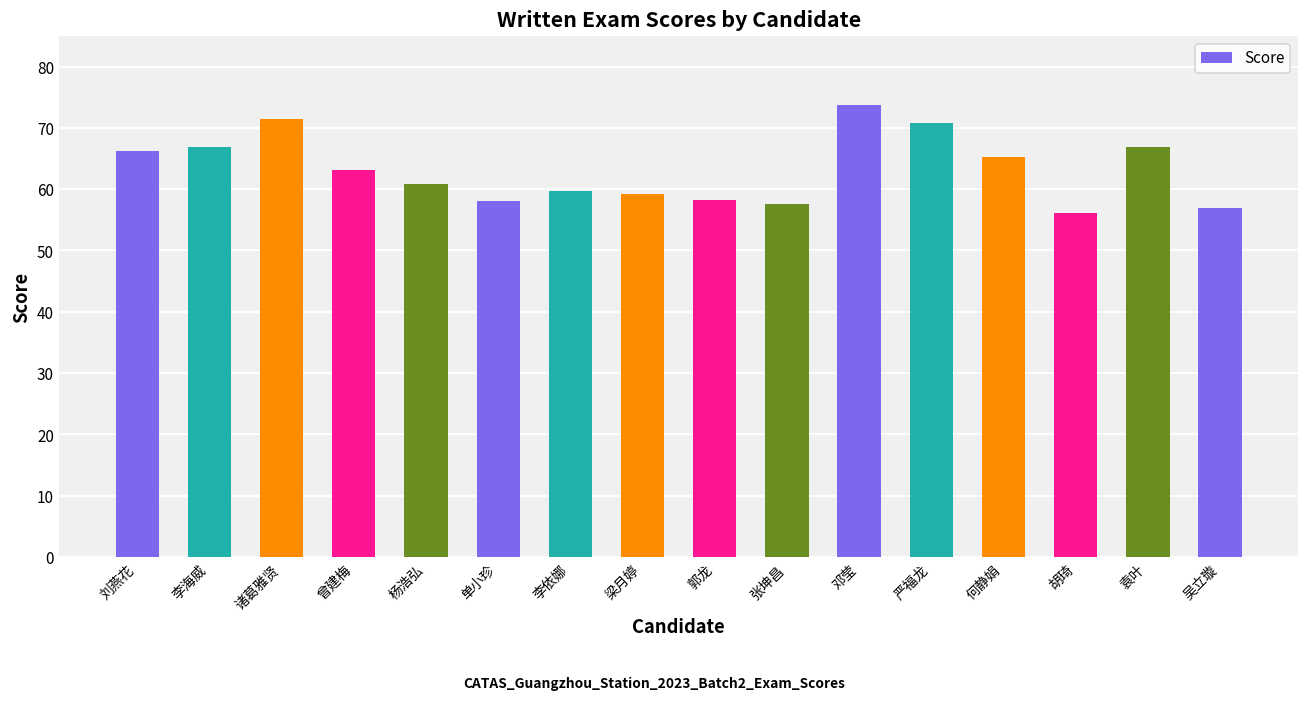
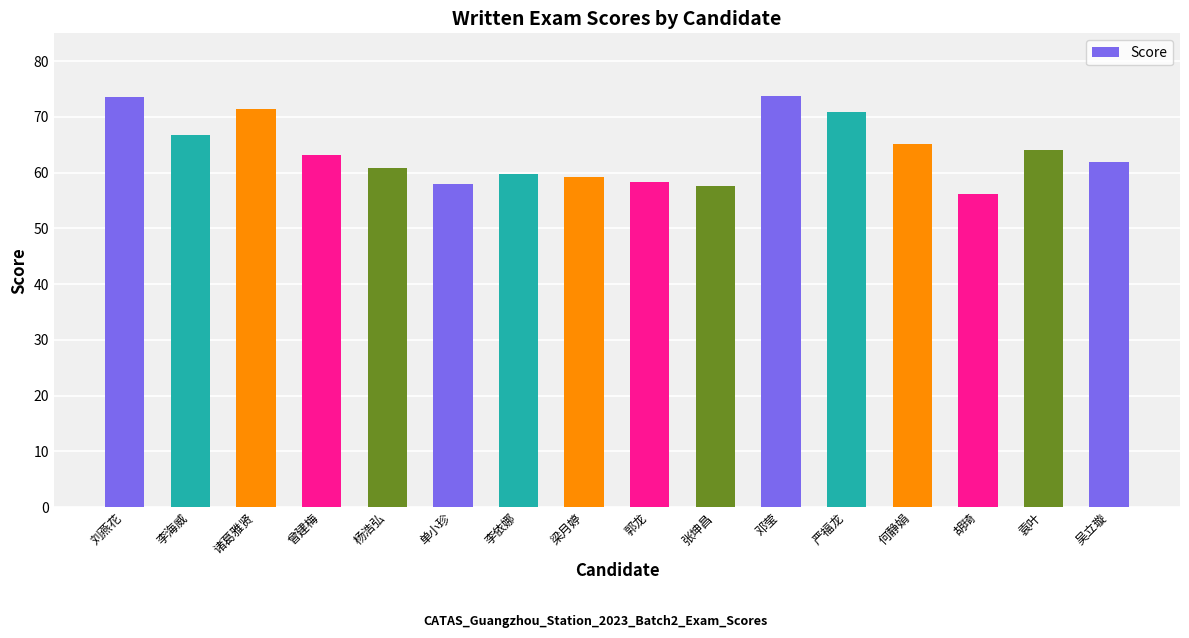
  {
-   "刘燕花": 66,
+   "刘燕花": 74,
    "李海威": 67,
    "诸葛雅贤": 72,
    "曾建梅": 63,
    "杨浩弘": 61,
    "单小珍": 58,
    "李依娜": 60,
    "梁月婷": 59,
    "郭龙": 58,
    "张坤昌": 58,
    "邓莹": 74,
    "严福龙": 71,
    "何静娟": 65,
    "胡琦": 56,
-   "袁叶": 67,
-   "吴立璇": 57
+   "袁叶": 64,
+   "吴立璇": 62
  }
